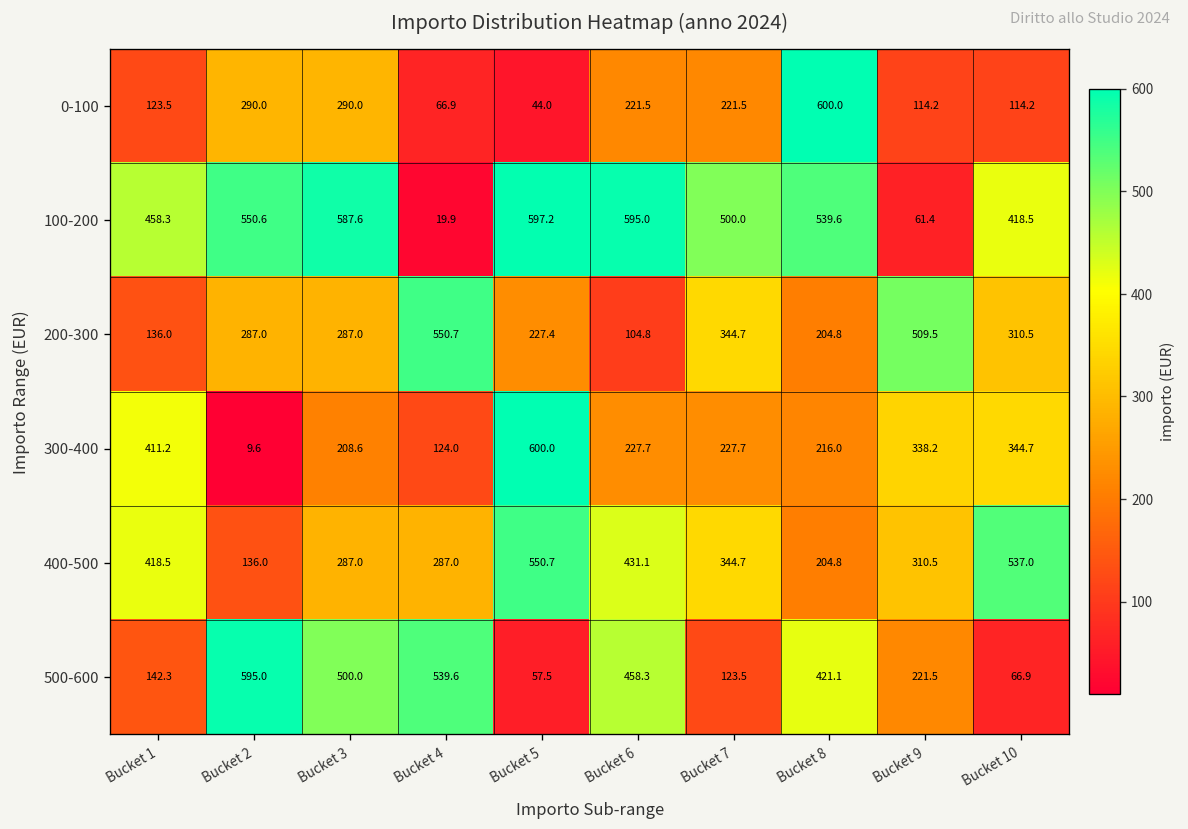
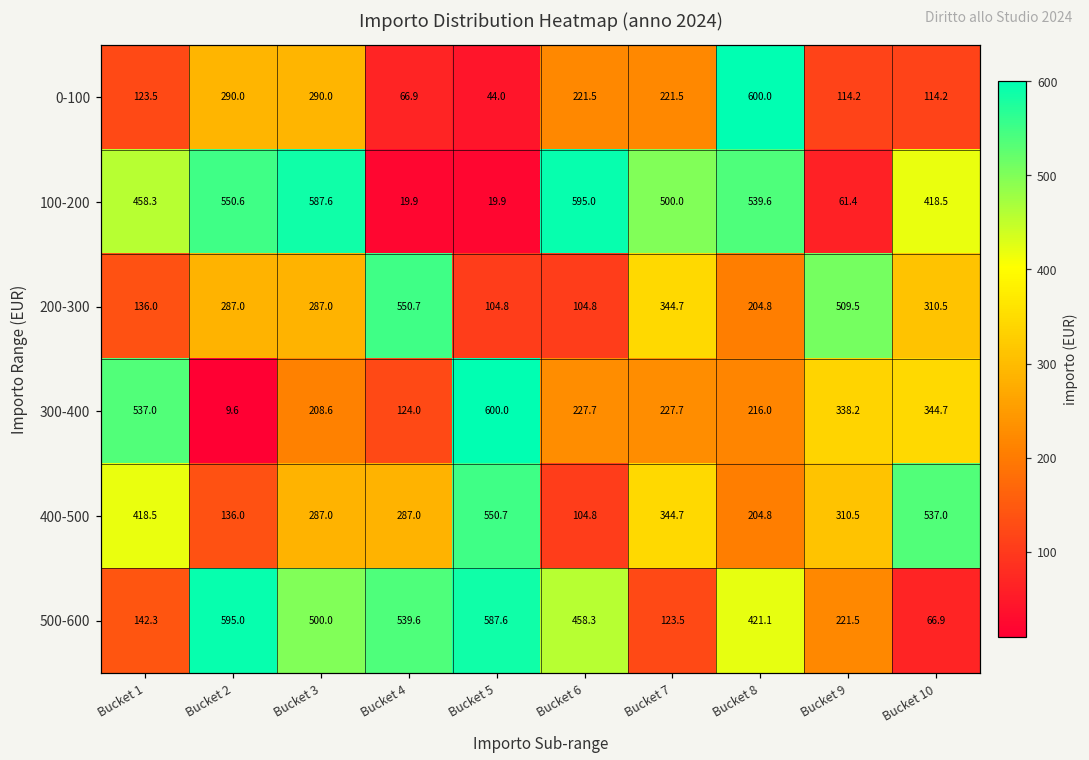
  {
    "0-100": {
      "Bucket 1": 123.5,
      "Bucket 2": 290.0,
      "Bucket 3": 290.0,
      "Bucket 4": 66.9,
      "Bucket 5": 44.0,
      "Bucket 6": 221.5,
      "Bucket 7": 221.5,
      "Bucket 8": 600.0,
      "Bucket 9": 114.2,
      "Bucket 10": 114.2
    },
    "100-200": {
      "Bucket 1": 458.3,
      "Bucket 2": 550.6,
      "Bucket 3": 587.6,
      "Bucket 4": 19.9,
-     "Bucket 5": 597.2,
+     "Bucket 5": 19.9,
      "Bucket 6": 595.0,
      "Bucket 7": 500.0,
      "Bucket 8": 539.6,
      "Bucket 9": 61.4,
      "Bucket 10": 418.5
    },
    "200-300": {
      "Bucket 1": 136.0,
      "Bucket 2": 287.0,
      "Bucket 3": 287.0,
      "Bucket 4": 550.7,
-     "Bucket 5": 227.4,
+     "Bucket 5": 104.8,
      "Bucket 6": 104.8,
      "Bucket 7": 344.7,
      "Bucket 8": 204.8,
      "Bucket 9": 509.5,
      "Bucket 10": 310.5
    },
    "300-400": {
-     "Bucket 1": 411.2,
+     "Bucket 1": 537.0,
      "Bucket 2": 9.6,
      "Bucket 3": 208.6,
      "Bucket 4": 124.0,
      "Bucket 5": 600.0,
      "Bucket 6": 227.7,
      "Bucket 7": 227.7,
      "Bucket 8": 216.0,
      "Bucket 9": 338.2,
      "Bucket 10": 344.7
    },
    "400-500": {
      "Bucket 1": 418.5,
      "Bucket 2": 136.0,
      "Bucket 3": 287.0,
      "Bucket 4": 287.0,
      "Bucket 5": 550.7,
-     "Bucket 6": 431.1,
+     "Bucket 6": 104.8,
      "Bucket 7": 344.7,
      "Bucket 8": 204.8,
      "Bucket 9": 310.5,
      "Bucket 10": 537.0
    },
    "500-600": {
      "Bucket 1": 142.3,
      "Bucket 2": 595.0,
      "Bucket 3": 500.0,
      "Bucket 4": 539.6,
-     "Bucket 5": 57.5,
+     "Bucket 5": 587.6,
      "Bucket 6": 458.3,
      "Bucket 7": 123.5,
      "Bucket 8": 421.1,
      "Bucket 9": 221.5,
      "Bucket 10": 66.9
    }
  }
